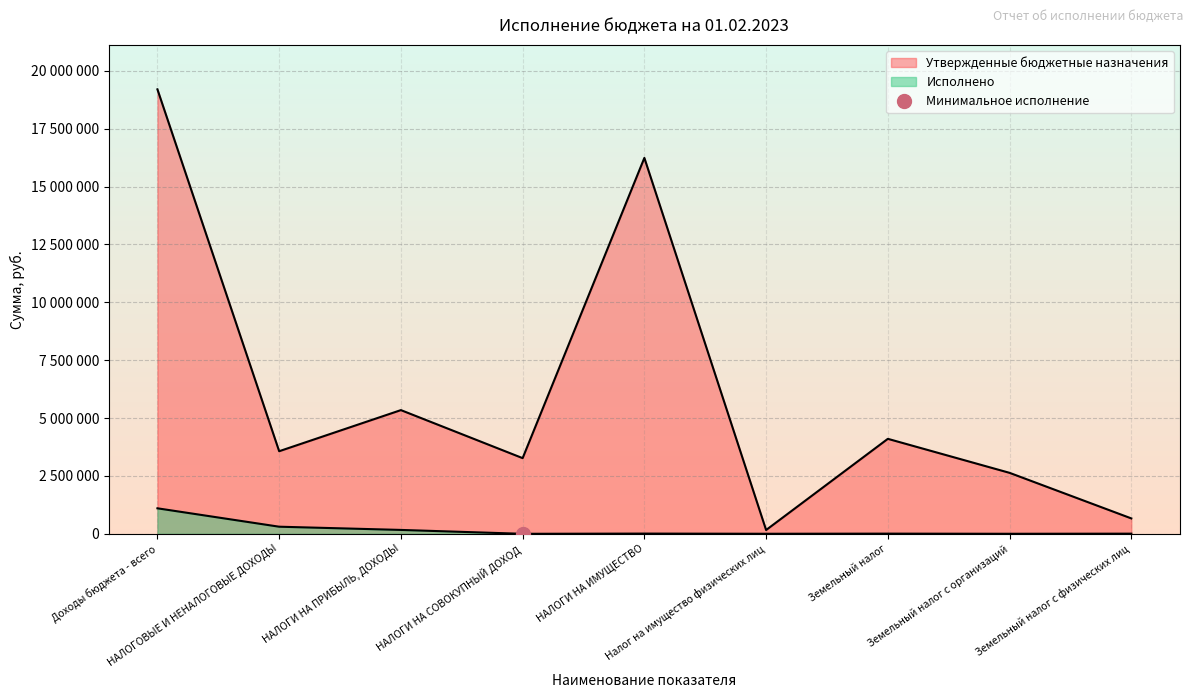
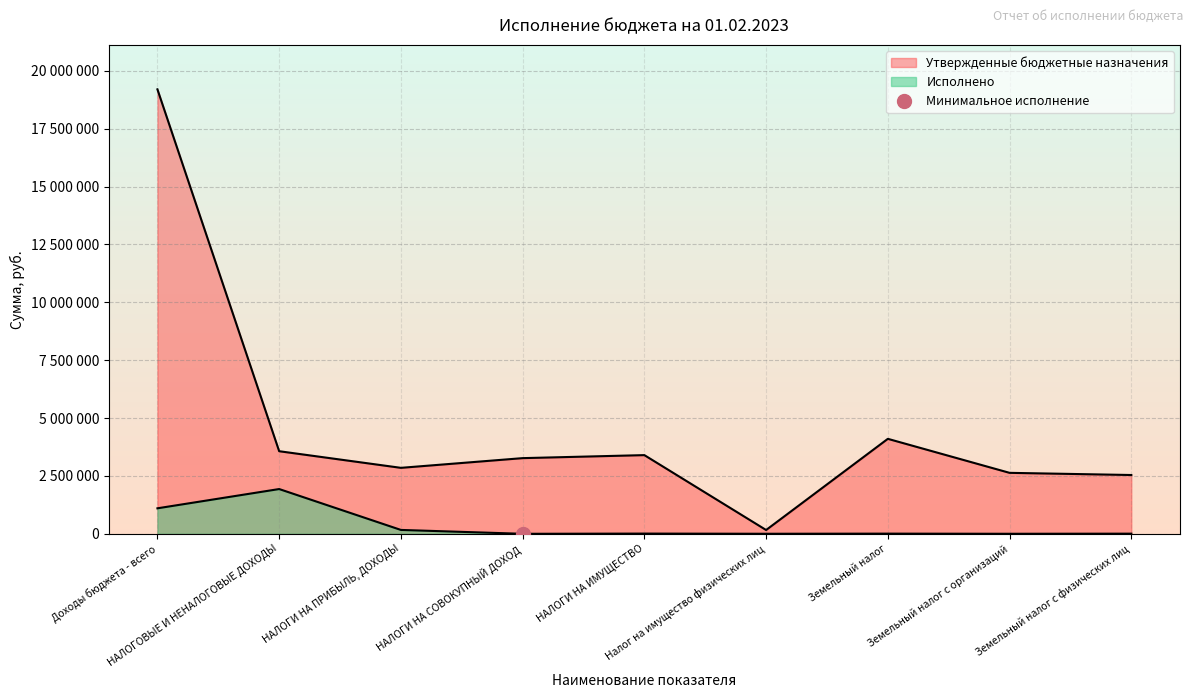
  {
    "Утвержденные бюджетные назначения": {
      "Доходы бюджета - всего": 19200000,
      "НАЛОГОВЫЕ И НЕНАЛОГОВЫЕ ДОХОДЫ": 3600000,
-     "НАЛОГИ НА ПРИБЫЛЬ, ДОХОДЫ": 5300000,
+     "НАЛОГИ НА ПРИБЫЛЬ, ДОХОДЫ": 2900000,
      "НАЛОГИ НА СОВОКУПНЫЙ ДОХОД": 3300000,
-     "НАЛОГИ НА ИМУЩЕСТВО": 16200000,
+     "НАЛОГИ НА ИМУЩЕСТВО": 3400000,
      "Налог на имущество физических лиц": 200000,
      "Земельный налог": 4100000,
      "Земельный налог с организаций": 2600000,
-     "Земельный налог с физических лиц": 700000
+     "Земельный налог с физических лиц": 2500000
    },
    "Исполнено": {
      "Доходы бюджета - всего": 1100000,
-     "НАЛОГОВЫЕ И НЕНАЛОГОВЫЕ ДОХОДЫ": 300000,
+     "НАЛОГОВЫЕ И НЕНАЛОГОВЫЕ ДОХОДЫ": 1900000,
      "НАЛОГИ НА ПРИБЫЛЬ, ДОХОДЫ": 200000,
      "НАЛОГИ НА ИМУЩЕСТВО": 0,
      "Налог на имущество физических лиц": 0,
      "Земельный налог": 0,
      "Земельный налог с организаций": 0,
      "Земельный налог с физических лиц": 0
    }
  }
